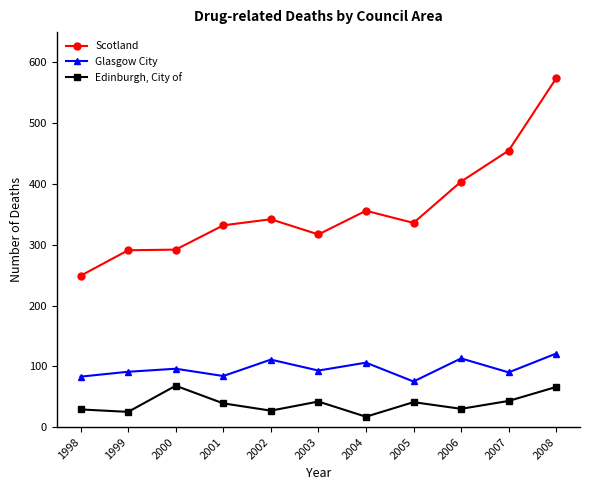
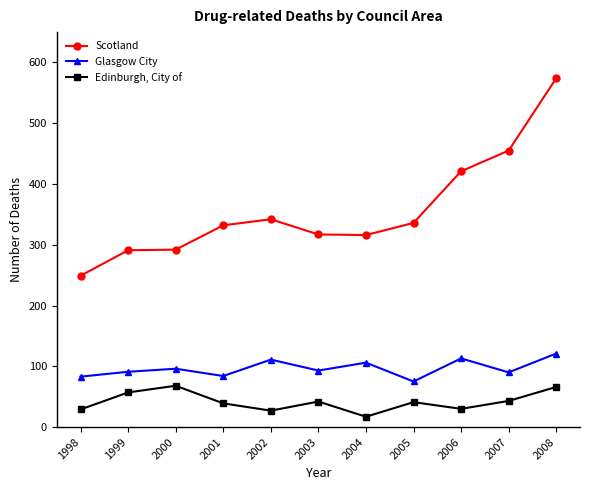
  {
    "Scotland": {
      "1998": 250,
      "1999": 290,
      "2000": 290,
      "2001": 330,
      "2002": 340,
      "2003": 320,
-     "2004": 360,
+     "2004": 320,
      "2005": 340,
-     "2006": 400,
+     "2006": 420,
      "2007": 460,
      "2008": 570
    },
    "Glasgow City": {
      "1998": 80,
      "1999": 90,
      "2000": 100,
      "2001": 80,
      "2002": 110,
      "2003": 90,
      "2004": 110,
      "2005": 80,
      "2006": 110,
      "2007": 90,
      "2008": 120
    },
    "Edinburgh, City of": {
      "1998": 30,
-     "1999": 30,
+     "1999": 60,
      "2000": 70,
      "2001": 40,
      "2002": 30,
      "2003": 40,
      "2004": 20,
      "2005": 40,
      "2006": 30,
      "2007": 40,
      "2008": 70
    }
  }
